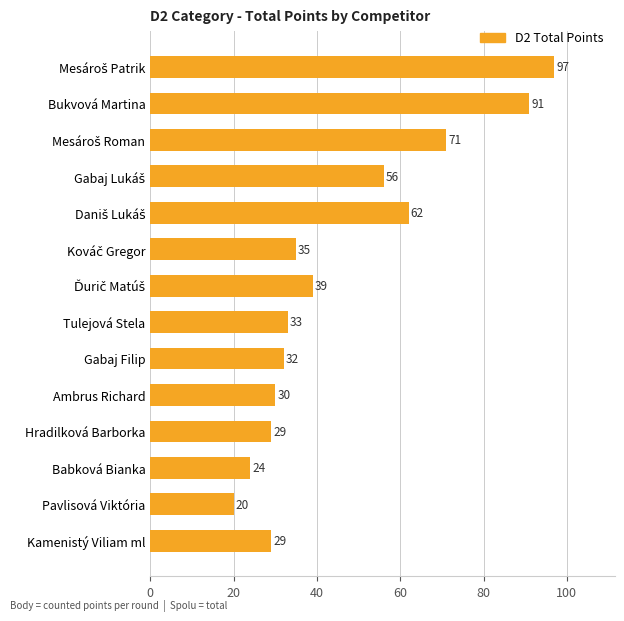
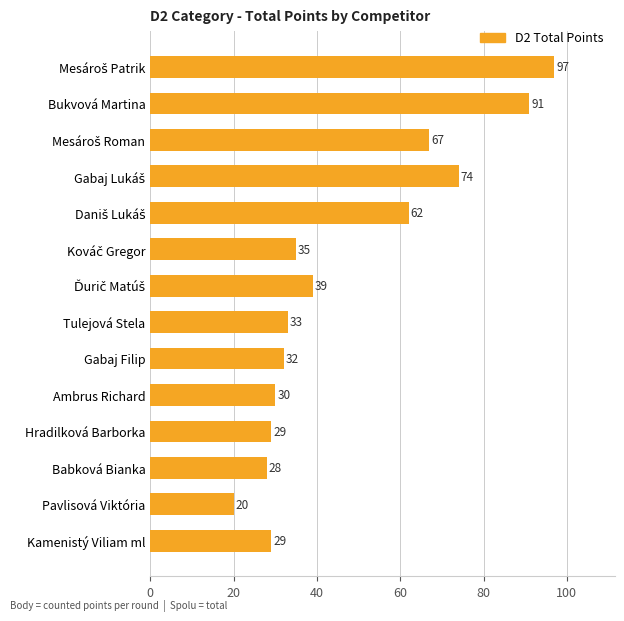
  {
    "Mesároš Patrik": 97,
    "Bukvová Martina": 91,
-   "Mesároš Roman": 71,
-   "Gabaj Lukáš": 56,
+   "Mesároš Roman": 67,
+   "Gabaj Lukáš": 74,
    "Daniš Lukáš": 62,
    "Kováč Gregor": 35,
    "Ďurič Matúš": 39,
    "Tulejová Stela": 33,
    "Gabaj Filip": 32,
    "Ambrus Richard": 30,
    "Hradilková Barborka": 29,
-   "Babková Bianka": 24,
+   "Babková Bianka": 28,
    "Pavlisová Viktória": 20,
    "Kamenistý Viliam ml": 29
  }
